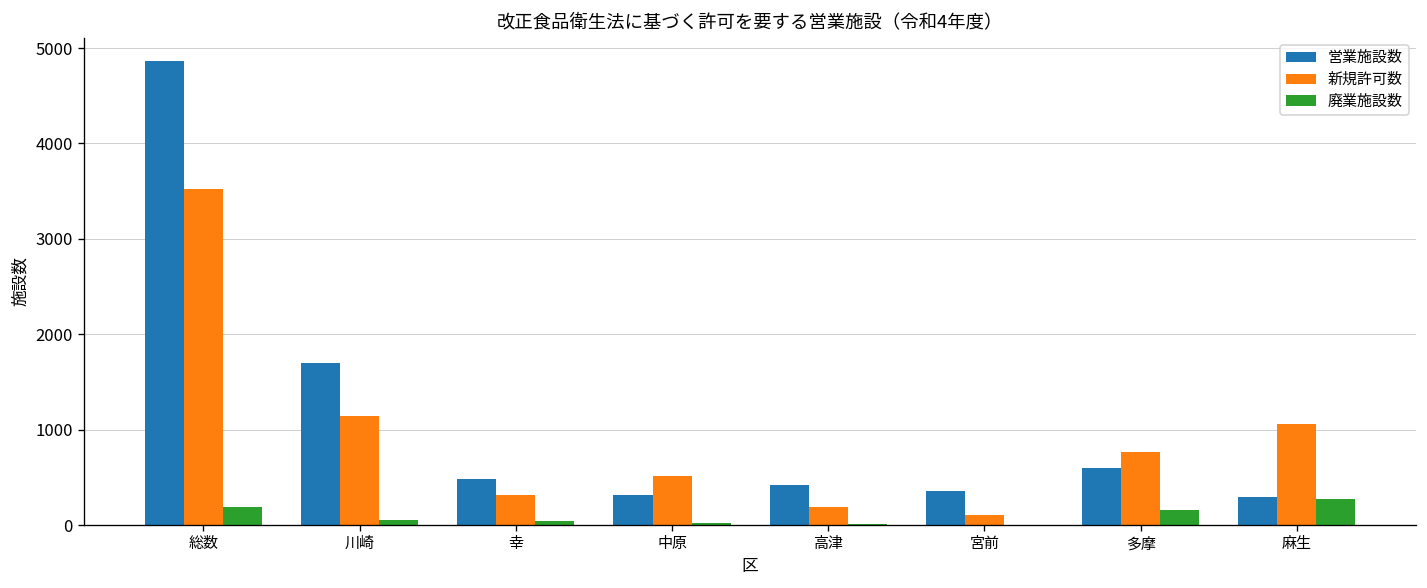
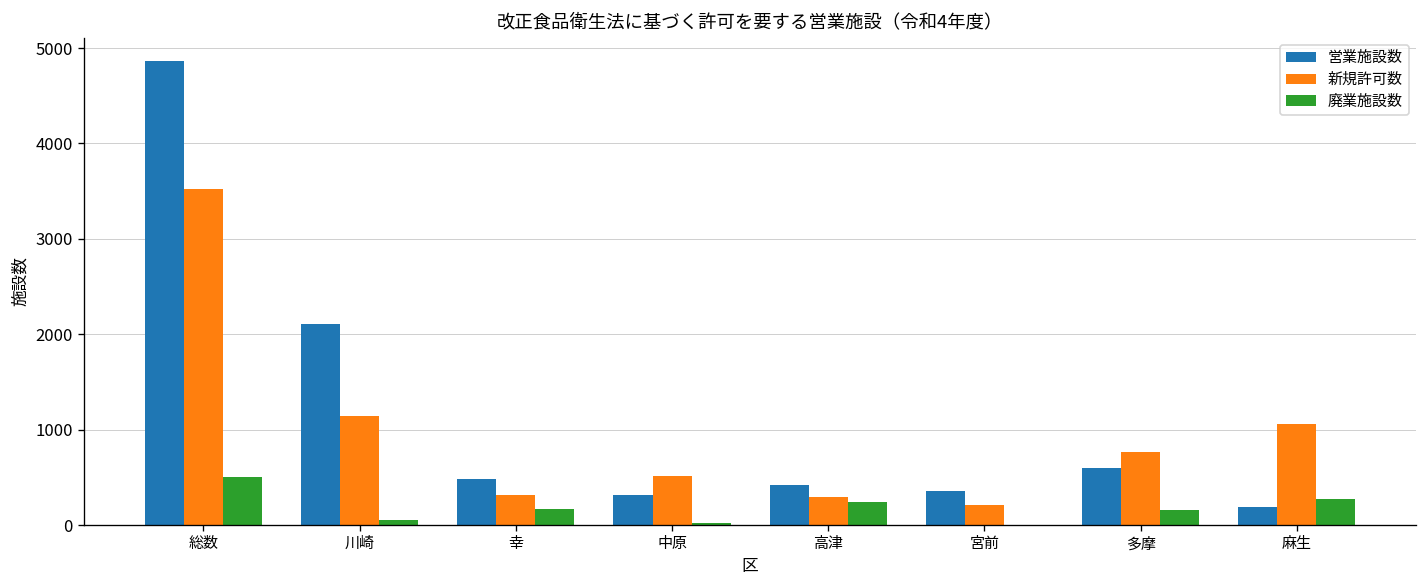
  {
    "営業施設数": {
      "総数": 4900,
-     "川崎": 1700,
+     "川崎": 2100,
      "幸": 500,
      "中原": 300,
      "高津": 400,
      "宮前": 400,
      "多摩": 600,
-     "麻生": 300
+     "麻生": 200
    },
    "新規許可数": {
      "総数": 3500,
      "川崎": 1100,
      "幸": 300,
      "中原": 500,
-     "高津": 200,
-     "宮前": 100,
+     "高津": 300,
+     "宮前": 200,
      "多摩": 800,
      "麻生": 1100
    },
    "廃業施設数": {
-     "総数": 200,
+     "総数": 500,
      "川崎": 100,
-     "幸": 0,
-     "高津": 0,
+     "幸": 200,
+     "高津": 200,
      "多摩": 200,
      "麻生": 300
    }
  }
